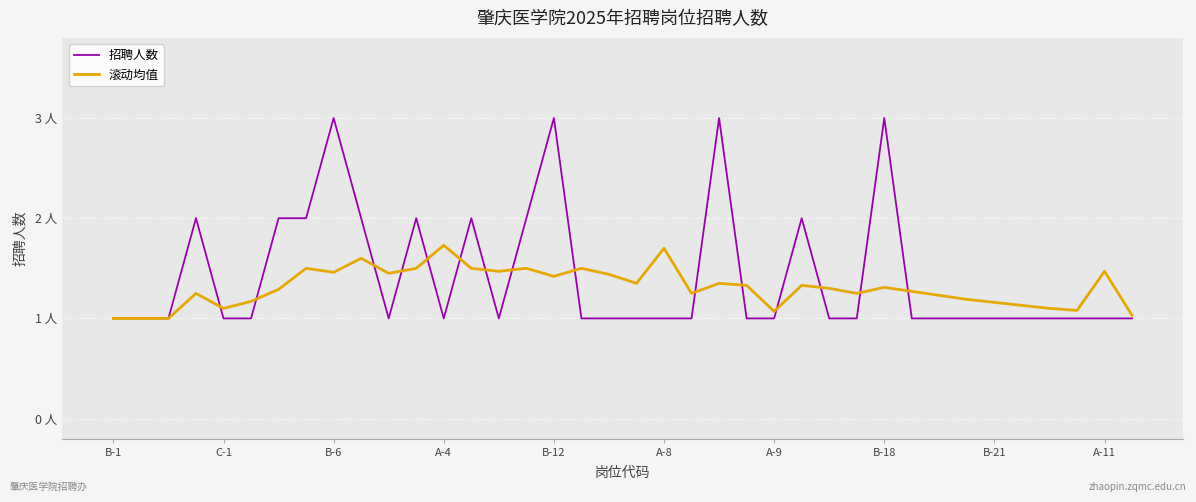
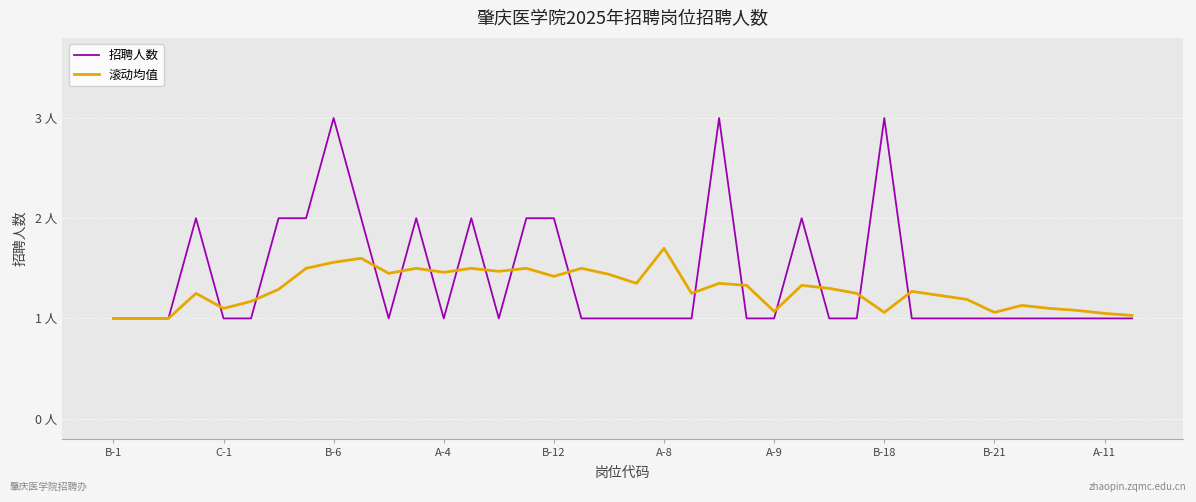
  {
    "招聘人数": {
      "C-1": "1 人",
      "B-6": "3 人",
      "A-4": "1 人",
-     "B-12": "3 人",
+     "B-12": "2 人",
      "A-8": "1 人",
      "A-9": "1 人",
      "B-18": "3 人",
      "B-21": "1 人",
      "A-11": "1 人"
    },
    "滚动均值": {
      "C-1": "1.10 人",
-     "B-6": "1.46 人",
-     "A-4": "1.73 人",
+     "B-6": "1.56 人",
+     "A-4": "1.46 人",
      "B-12": "1.42 人",
      "A-8": "1.70 人",
      "A-9": "1.07 人",
-     "B-18": "1.31 人",
-     "B-21": "1.16 人",
-     "A-11": "1.47 人"
+     "B-18": "1.06 人",
+     "B-21": "1.06 人",
+     "A-11": "1.05 人"
    }
  }
